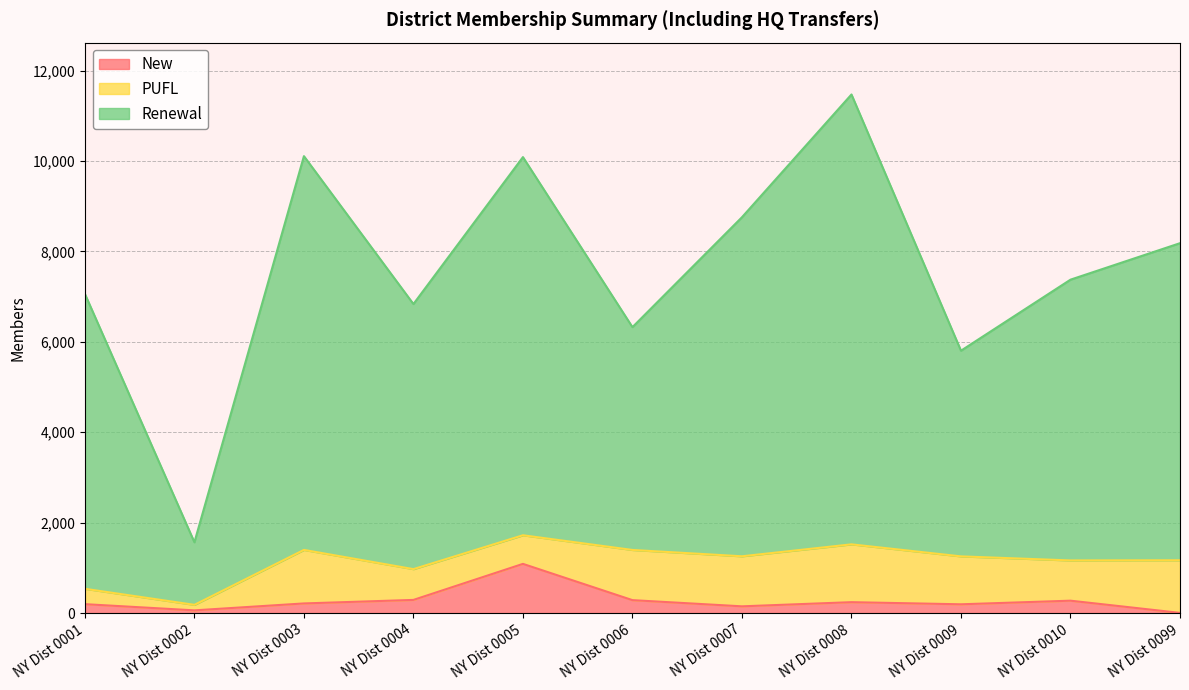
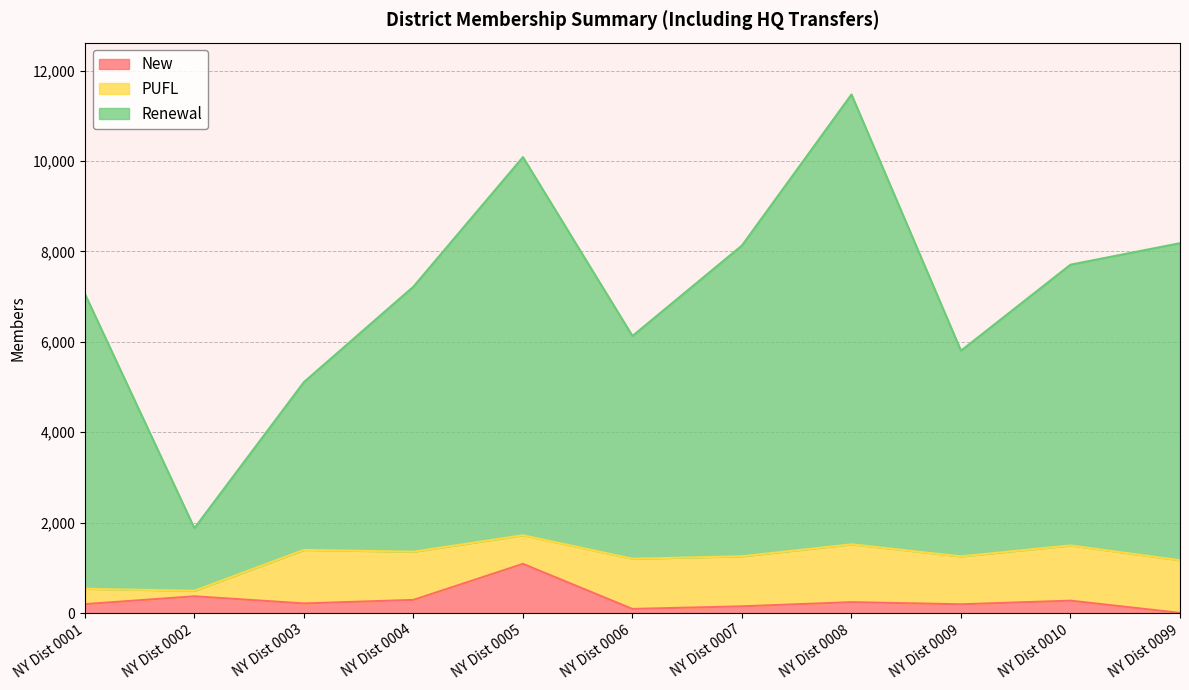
  {
    "New": {
      "NY Dist 0001": "200",
-     "NY Dist 0002": "100",
+     "NY Dist 0002": "400",
      "NY Dist 0003": "200",
      "NY Dist 0004": "300",
      "NY Dist 0005": "1,100",
-     "NY Dist 0006": "300",
+     "NY Dist 0006": "100",
      "NY Dist 0007": "100",
      "NY Dist 0008": "200",
      "NY Dist 0009": "200",
      "NY Dist 0010": "300",
      "NY Dist 0099": "0"
    },
    "PUFL": {
      "NY Dist 0001": "300",
      "NY Dist 0002": "100",
      "NY Dist 0003": "1,200",
-     "NY Dist 0004": "700",
+     "NY Dist 0004": "1,100",
      "NY Dist 0005": "600",
      "NY Dist 0006": "1,100",
      "NY Dist 0007": "1,100",
      "NY Dist 0008": "1,300",
      "NY Dist 0009": "1,100",
-     "NY Dist 0010": "900",
+     "NY Dist 0010": "1,200",
      "NY Dist 0099": "1,200"
    },
    "Renewal": {
      "NY Dist 0001": "6,500",
      "NY Dist 0002": "1,400",
-     "NY Dist 0003": "8,700",
+     "NY Dist 0003": "3,700",
      "NY Dist 0004": "5,900",
      "NY Dist 0005": "8,400",
      "NY Dist 0006": "4,900",
-     "NY Dist 0007": "7,500",
+     "NY Dist 0007": "6,900",
      "NY Dist 0008": "10,000",
      "NY Dist 0009": "4,500",
      "NY Dist 0010": "6,200",
      "NY Dist 0099": "7,000"
    }
  }
